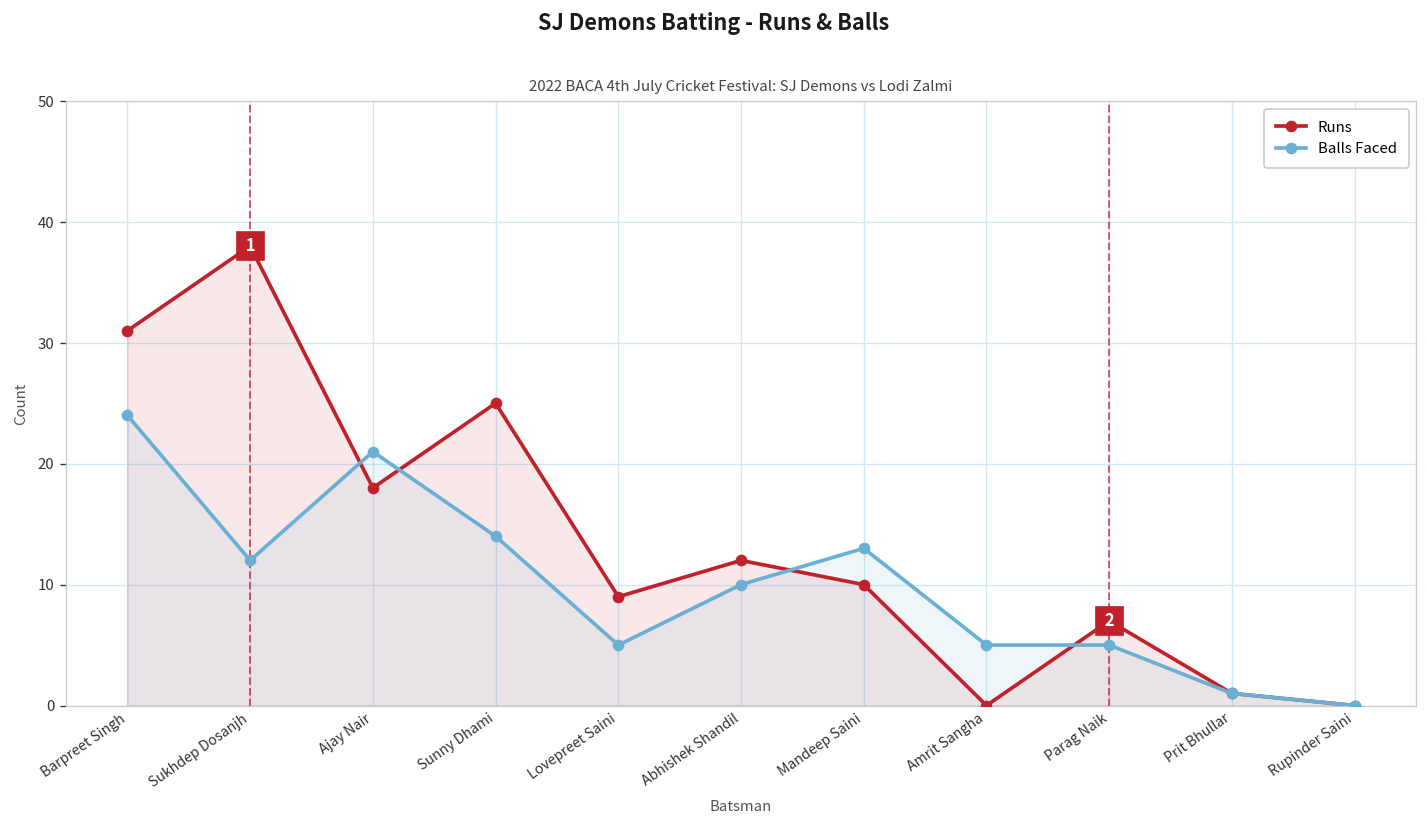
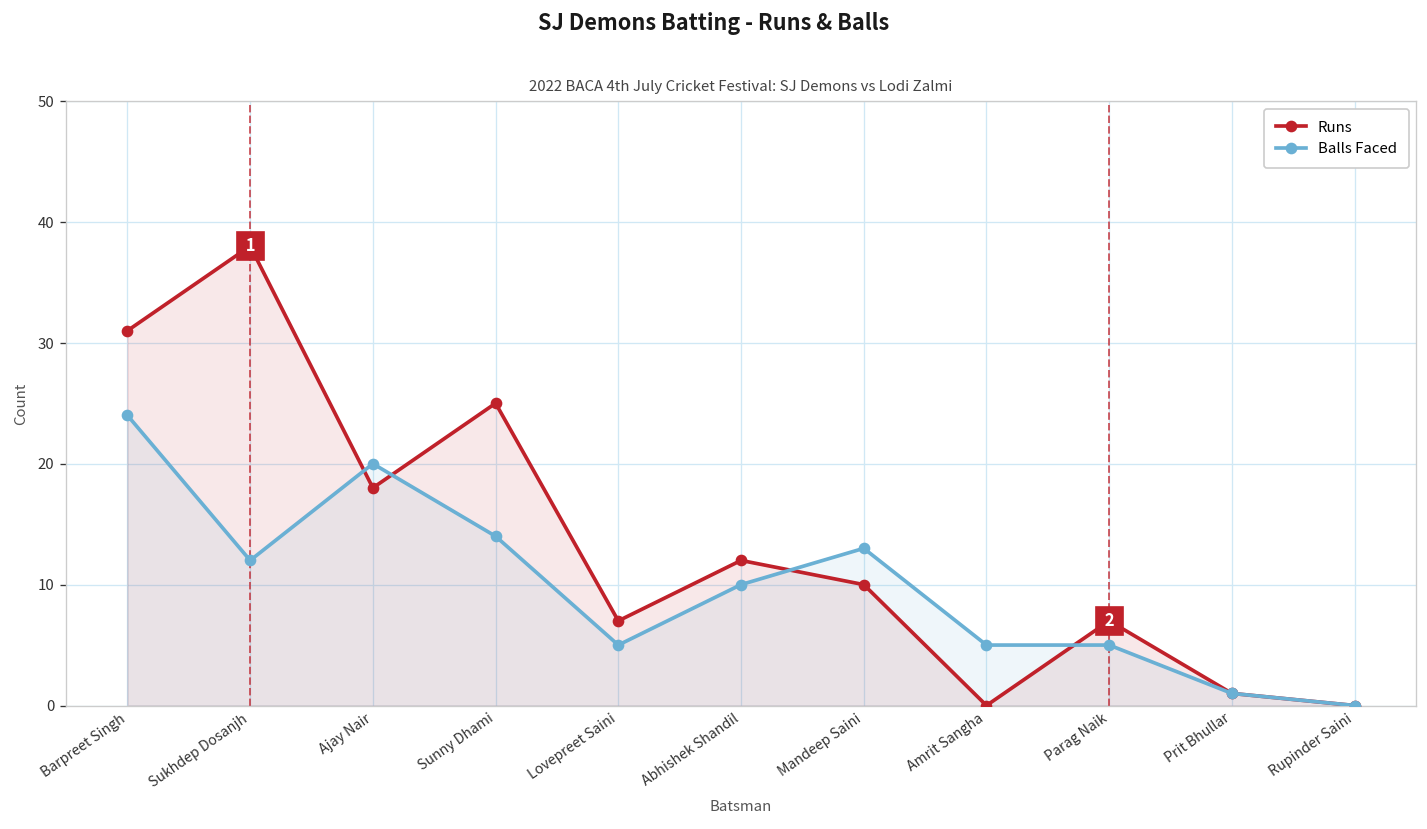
  {
    "Runs": {
      "Barpreet Singh": 31,
      "Ajay Nair": 18,
      "Sunny Dhami": 25,
-     "Lovepreet Saini": 9,
+     "Lovepreet Saini": 7,
      "Abhishek Shandil": 12,
      "Mandeep Saini": 10,
      "Amrit Sangha": 0
    },
    "Balls Faced": {
      "Barpreet Singh": 24,
      "Sukhdep Dosanjh": 12,
-     "Ajay Nair": 21,
+     "Ajay Nair": 20,
      "Sunny Dhami": 14,
      "Lovepreet Saini": 5,
      "Abhishek Shandil": 10,
      "Mandeep Saini": 13,
      "Amrit Sangha": 5,
      "Parag Naik": 5
    }
  }
